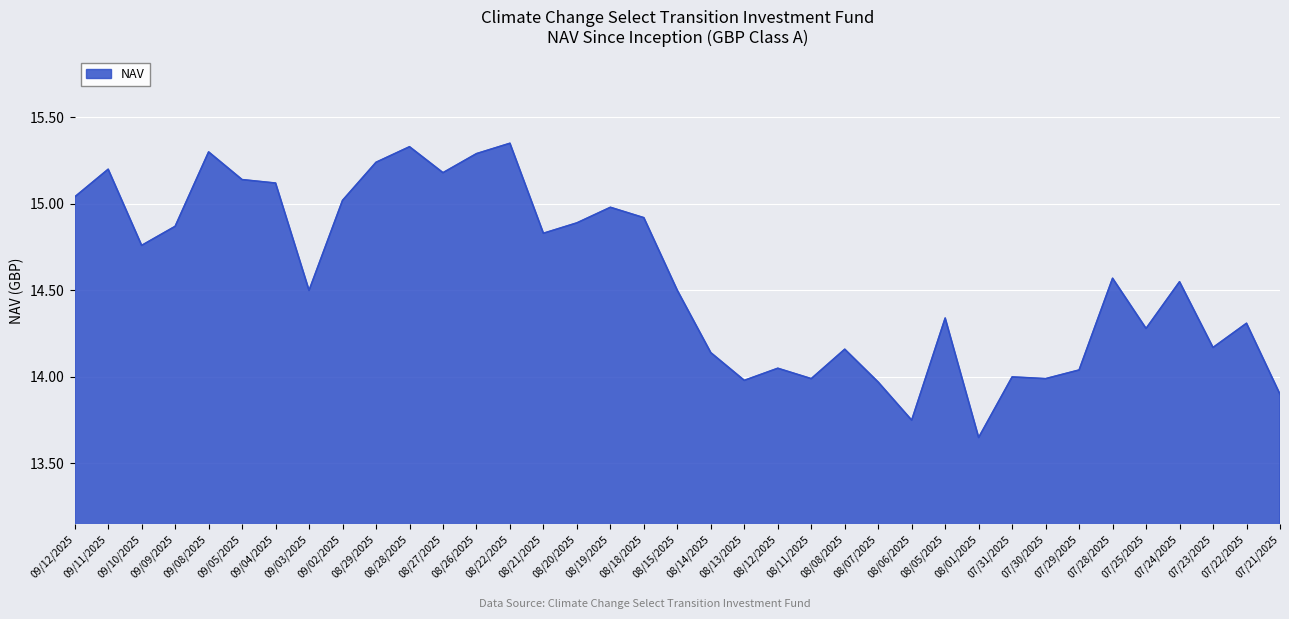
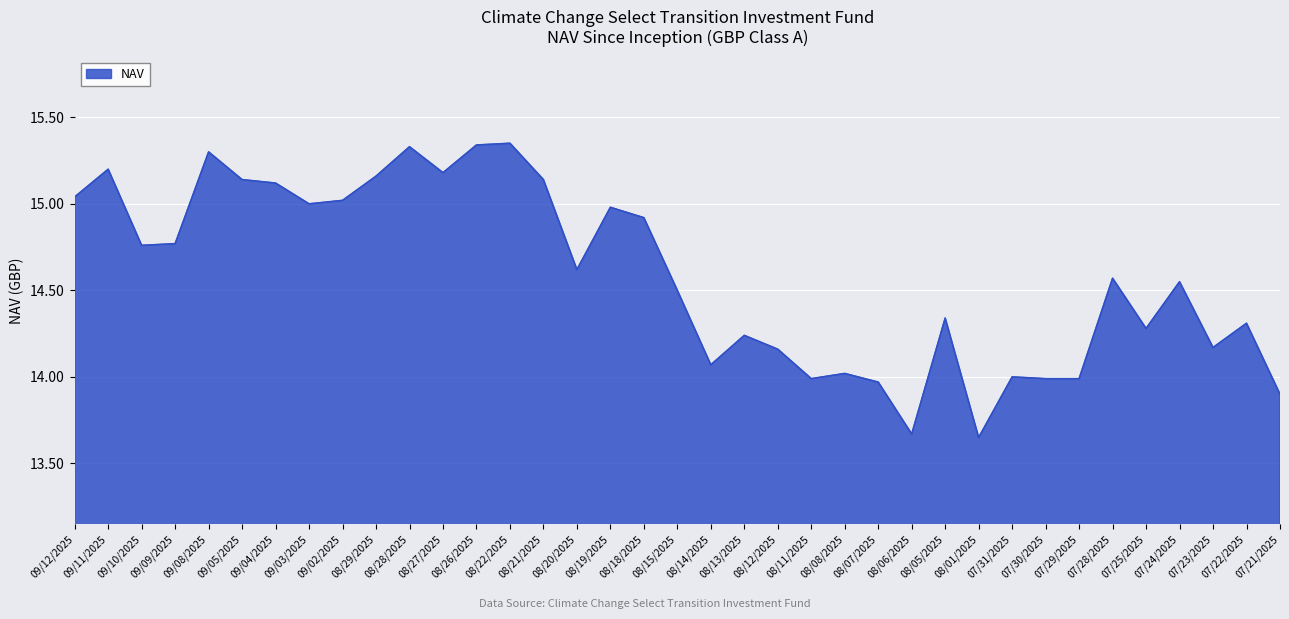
  {
    "09/12/2025": 15.04,
    "09/11/2025": 15.20,
    "09/10/2025": 14.76,
-   "09/09/2025": 14.87,
+   "09/09/2025": 14.77,
    "09/08/2025": 15.30,
    "09/05/2025": 15.14,
    "09/04/2025": 15.12,
-   "09/03/2025": 14.5,
+   "09/03/2025": 15.0,
    "09/02/2025": 15.02,
-   "08/29/2025": 15.24,
+   "08/29/2025": 15.16,
    "08/28/2025": 15.33,
    "08/27/2025": 15.18,
-   "08/26/2025": 15.29,
+   "08/26/2025": 15.34,
    "08/22/2025": 15.35,
-   "08/21/2025": 14.83,
-   "08/20/2025": 14.89,
+   "08/21/2025": 15.14,
+   "08/20/2025": 14.62,
    "08/19/2025": 14.98,
    "08/18/2025": 14.92,
    "08/15/2025": 14.50,
-   "08/14/2025": 14.14,
-   "08/13/2025": 13.98,
-   "08/12/2025": 14.05,
+   "08/14/2025": 14.07,
+   "08/13/2025": 14.24,
+   "08/12/2025": 14.16,
    "08/11/2025": 13.99,
-   "08/08/2025": 14.16,
+   "08/08/2025": 14.02,
    "08/07/2025": 13.97,
-   "08/06/2025": 13.75,
+   "08/06/2025": 13.67,
    "08/05/2025": 14.34,
    "08/01/2025": 13.65,
    "07/31/2025": 14.00,
    "07/30/2025": 13.99,
-   "07/29/2025": 14.04,
+   "07/29/2025": 13.99,
    "07/28/2025": 14.57,
    "07/25/2025": 14.28,
    "07/24/2025": 14.55,
    "07/23/2025": 14.17,
    "07/22/2025": 14.31,
    "07/21/2025": 13.90
  }
